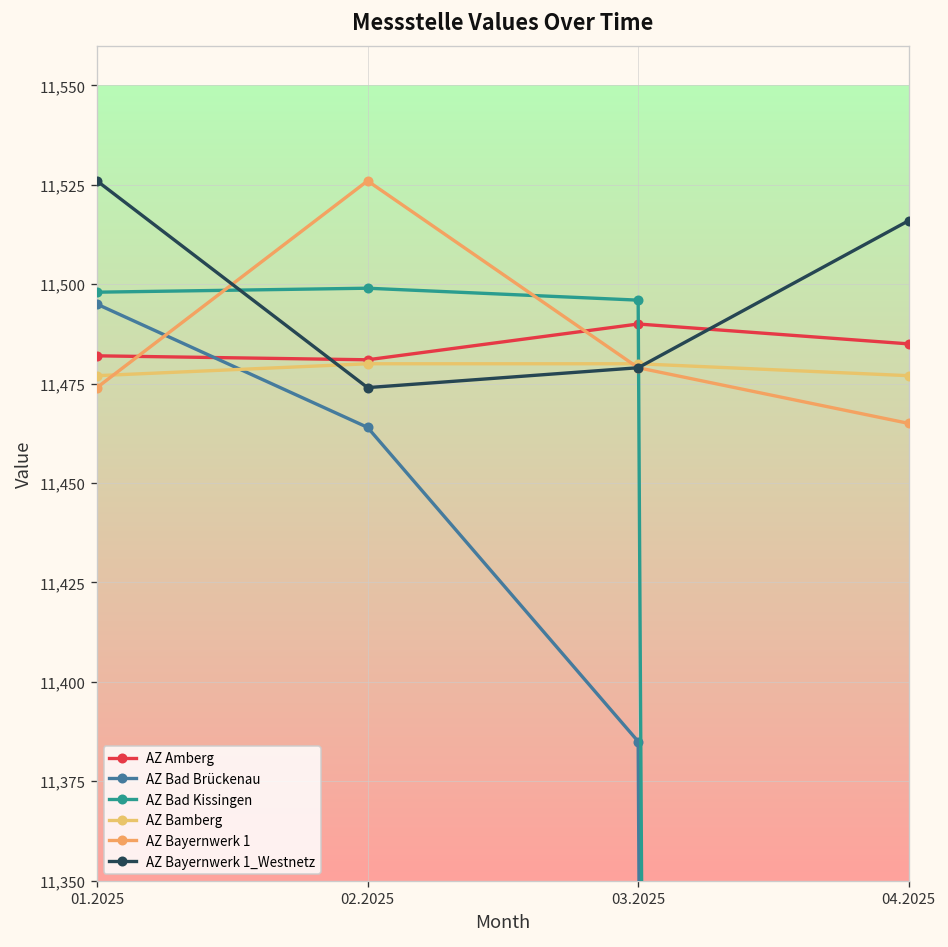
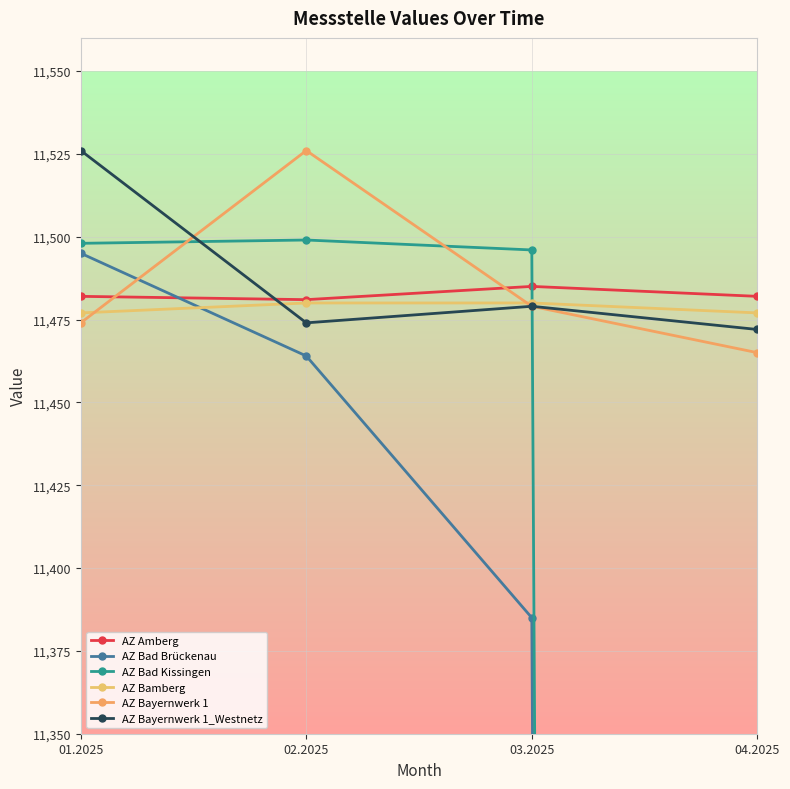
  {
    "AZ Amberg": {
      "01.2025": "11,482",
      "02.2025": "11,481",
-     "03.2025": "11,490",
-     "04.2025": "11,485"
+     "03.2025": "11,485",
+     "04.2025": "11,482"
    },
    "AZ Bayernwerk 1_Westnetz": {
      "01.2025": "11,526",
      "02.2025": "11,474",
-     "04.2025": "11,516"
+     "04.2025": "11,472"
    }
  }
